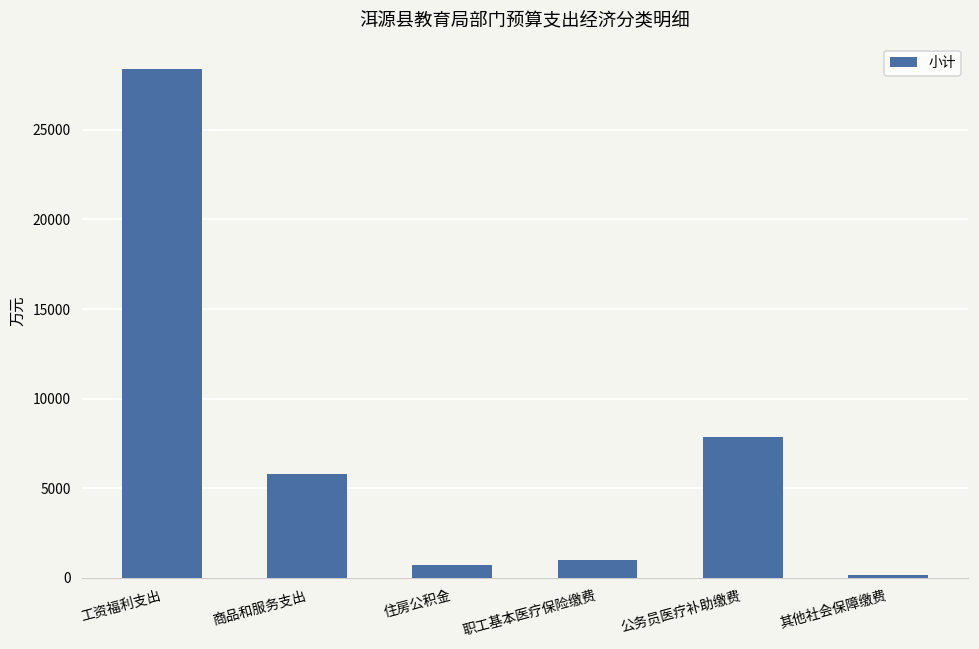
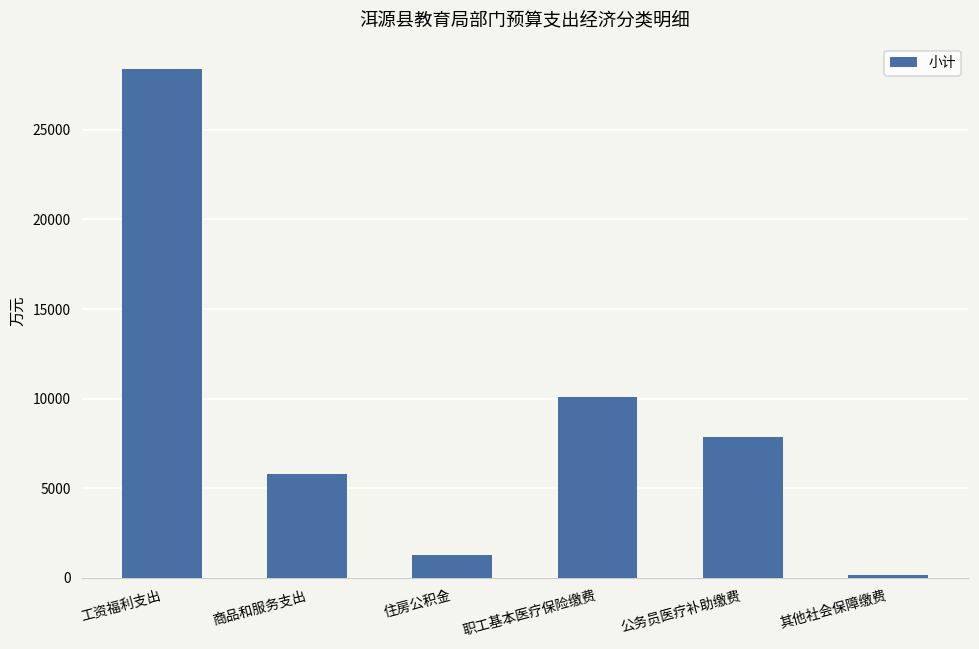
  {
    "工资福利支出": 28400,
    "商品和服务支出": 5800,
-   "住房公积金": 700,
-   "职工基本医疗保险缴费": 1000,
+   "住房公积金": 1300,
+   "职工基本医疗保险缴费": 10100,
    "公务员医疗补助缴费": 7900
  }
